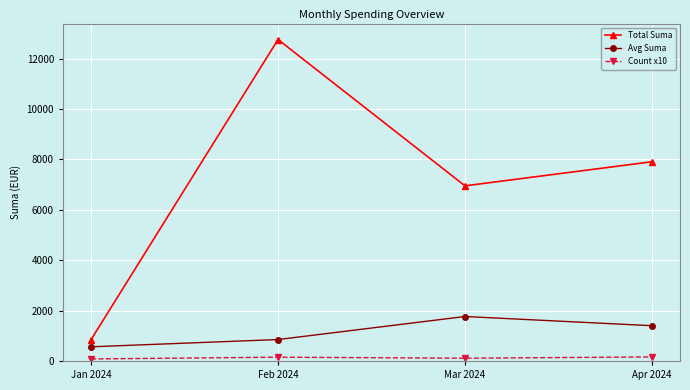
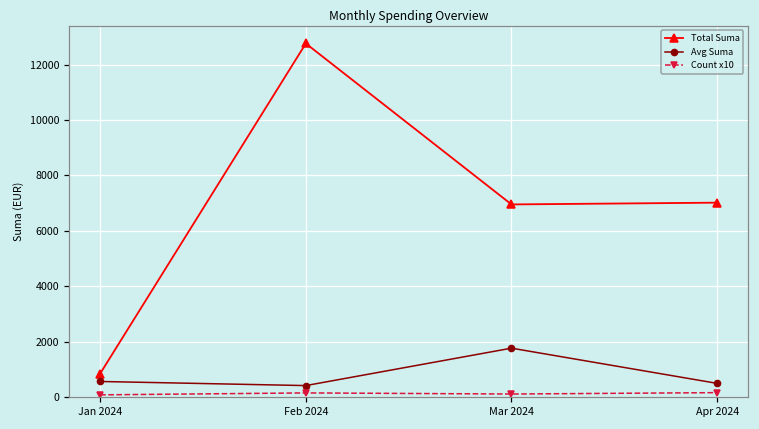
  {
    "Total Suma": {
      "Jan 2024": 800,
      "Feb 2024": 12800,
      "Mar 2024": 7000,
-     "Apr 2024": 7900
+     "Apr 2024": 7000
    },
    "Avg Suma": {
      "Jan 2024": 600,
-     "Feb 2024": 900,
+     "Feb 2024": 400,
      "Mar 2024": 1800,
-     "Apr 2024": 1400
+     "Apr 2024": 500
    },
    "Count x10": {
      "Jan 2024": 100,
      "Feb 2024": 200,
      "Mar 2024": 100,
      "Apr 2024": 200
    }
  }
